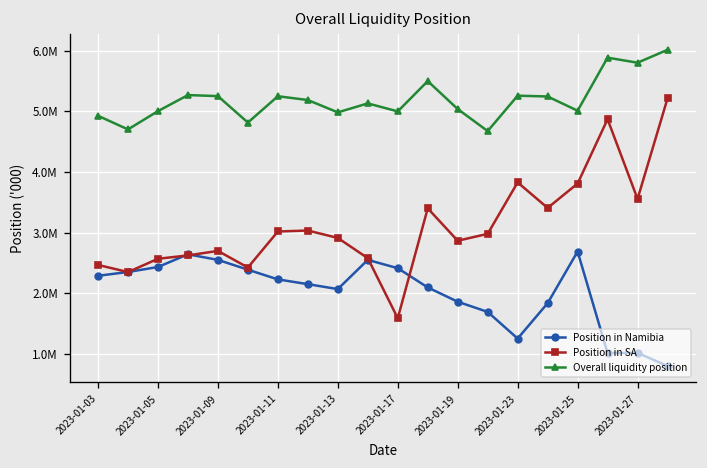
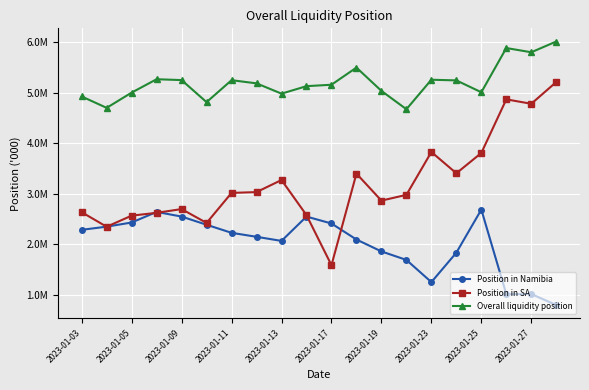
  {
    "Position in Namibia": {
      "2023-01-03": 2300000,
      "2023-01-05": 2400000,
      "2023-01-09": 2600000,
      "2023-01-11": 2200000,
      "2023-01-13": 2100000,
      "2023-01-17": 2400000,
      "2023-01-19": 1900000,
      "2023-01-23": 1300000,
      "2023-01-25": 2700000
    },
    "Position in SA": {
-     "2023-01-03": 2500000,
+     "2023-01-03": 2600000,
      "2023-01-05": 2600000,
      "2023-01-09": 2700000,
      "2023-01-11": 3000000,
-     "2023-01-13": 2900000,
+     "2023-01-13": 3300000,
      "2023-01-17": 1600000,
      "2023-01-19": 2900000,
      "2023-01-23": 3800000,
      "2023-01-25": 3800000,
-     "2023-01-27": 3600000
+     "2023-01-27": 4800000
    },
    "Overall liquidity position": {
      "2023-01-03": 4900000,
      "2023-01-05": 5000000,
      "2023-01-09": 5200000,
      "2023-01-11": 5200000,
      "2023-01-13": 5000000,
-     "2023-01-17": 5000000,
+     "2023-01-17": 5200000,
      "2023-01-19": 5000000,
      "2023-01-23": 5300000,
      "2023-01-25": 5000000,
      "2023-01-27": 5800000
    }
  }
